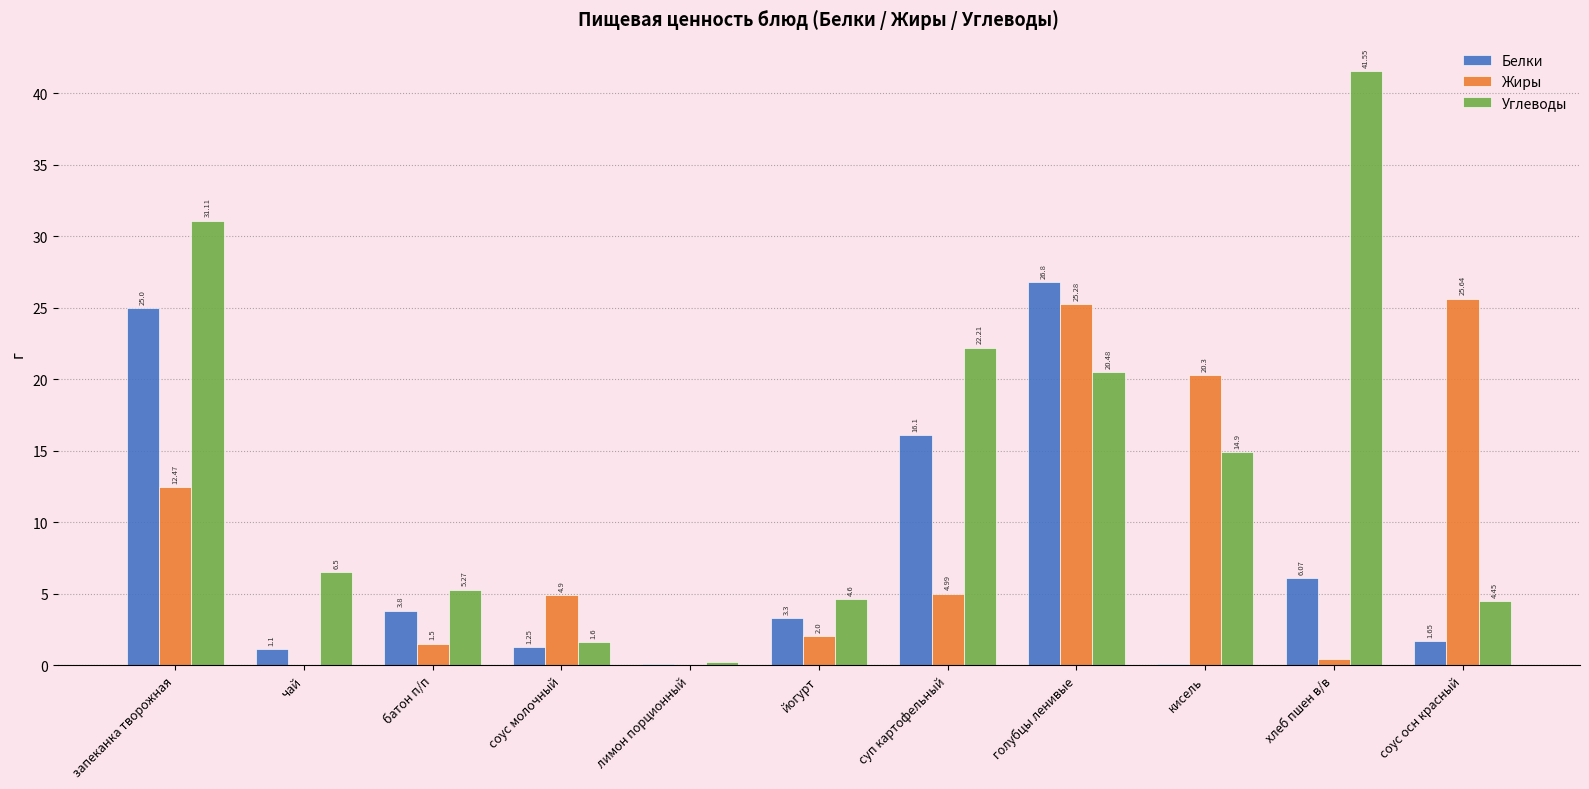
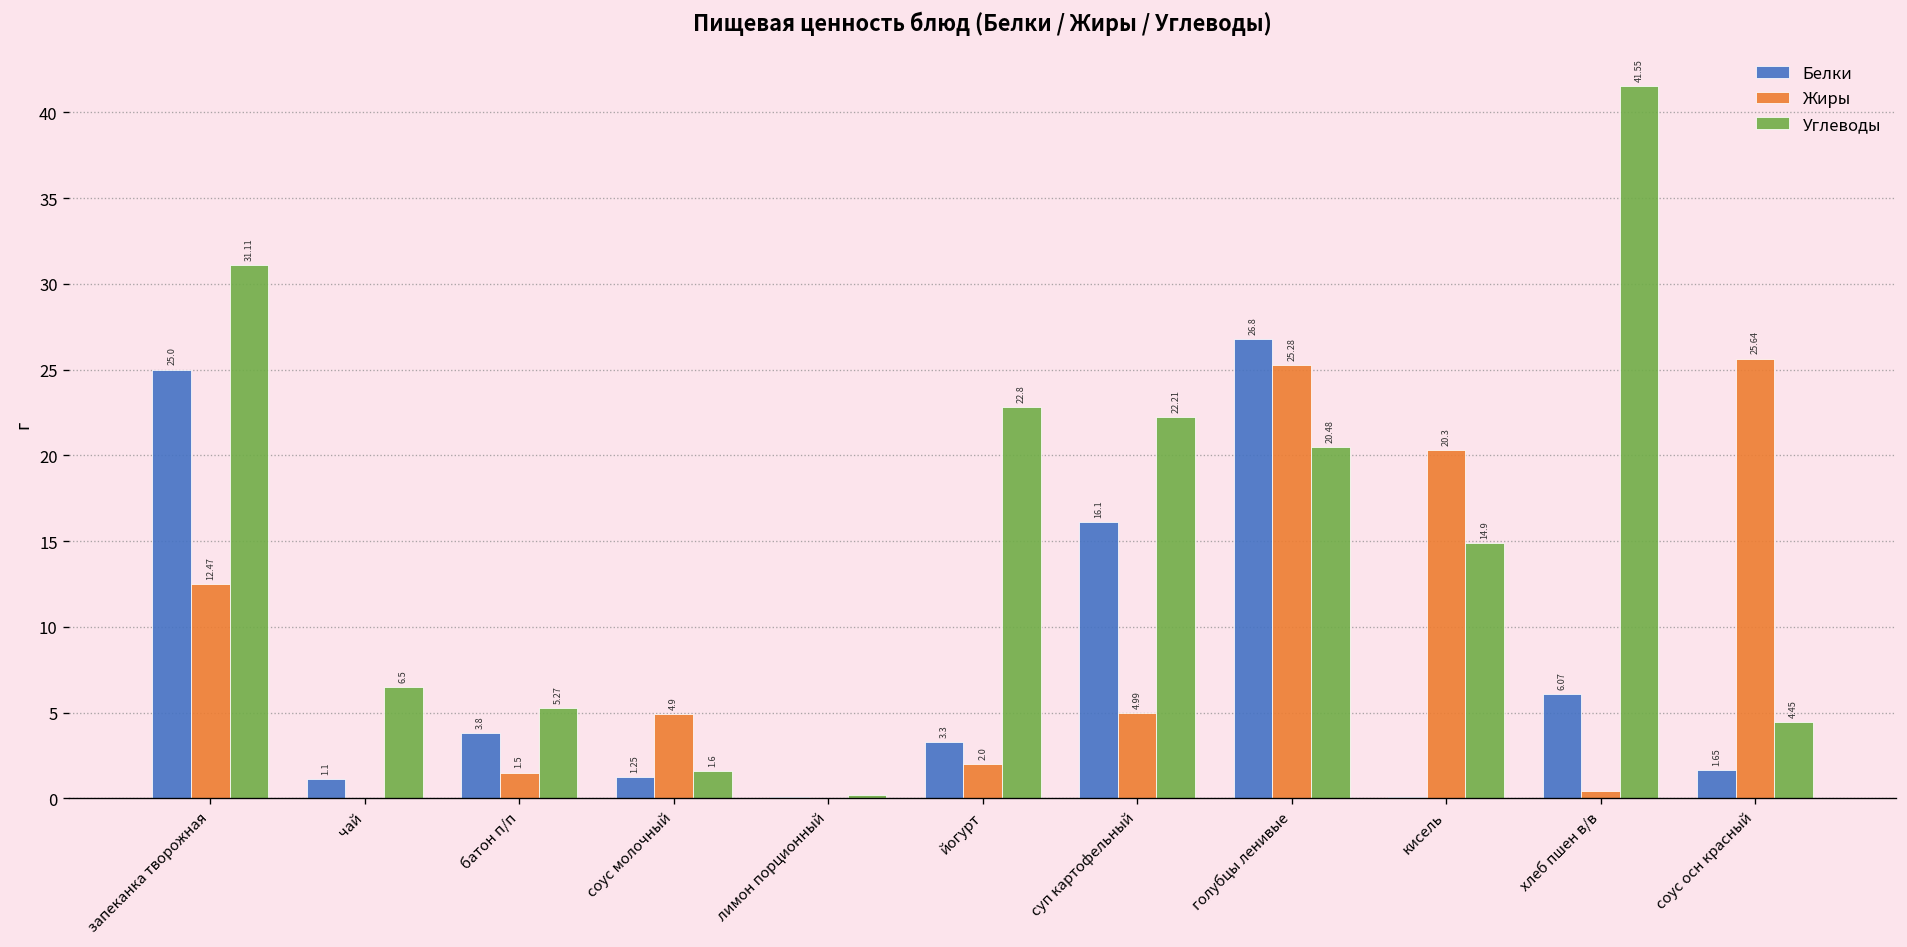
  {
    "Белки": {
      "запеканка творожная": 25.0,
      "чай": 1.1,
      "батон п/п": 3.8,
      "соус молочный": 1.25,
      "йогурт": 3.3,
      "суп картофельный": 16.1,
      "голубцы ленивые": 26.8,
      "хлеб пшен в/в": 6.07,
      "соус осн красный": 1.65
    },
    "Жиры": {
      "запеканка творожная": 12.47,
      "батон п/п": 1.5,
      "соус молочный": 4.9,
      "йогурт": 2.0,
      "суп картофельный": 4.99,
      "голубцы ленивые": 25.28,
      "кисель": 20.3,
      "соус осн красный": 25.64
    },
    "Углеводы": {
      "запеканка творожная": 31.11,
      "чай": 6.5,
      "батон п/п": 5.27,
      "соус молочный": 1.6,
-     "йогурт": 4.6,
+     "йогурт": 22.8,
      "суп картофельный": 22.21,
      "голубцы ленивые": 20.48,
      "кисель": 14.9,
      "хлеб пшен в/в": 41.55,
      "соус осн красный": 4.45
    }
  }
